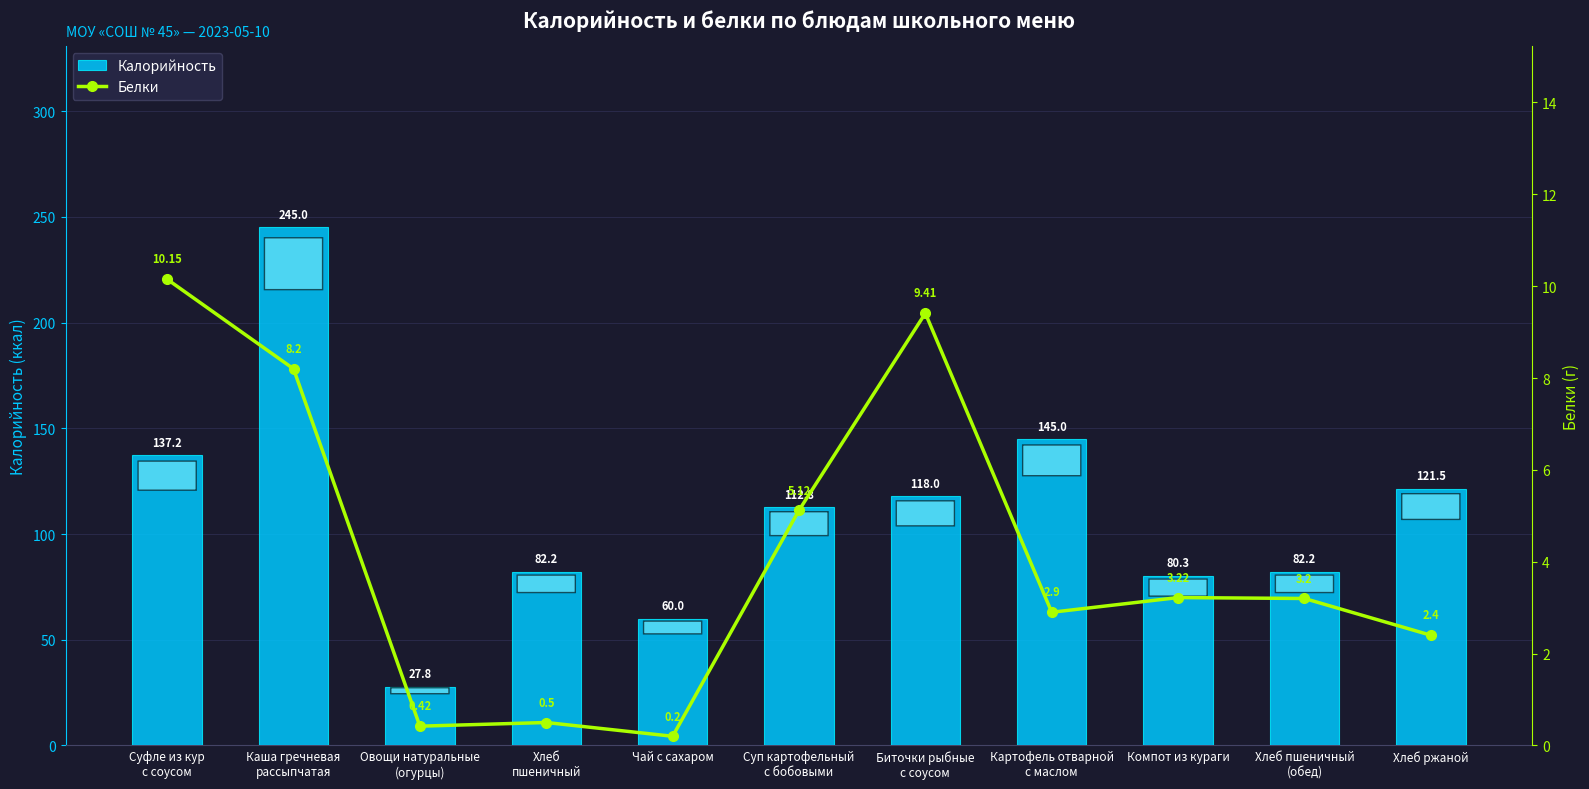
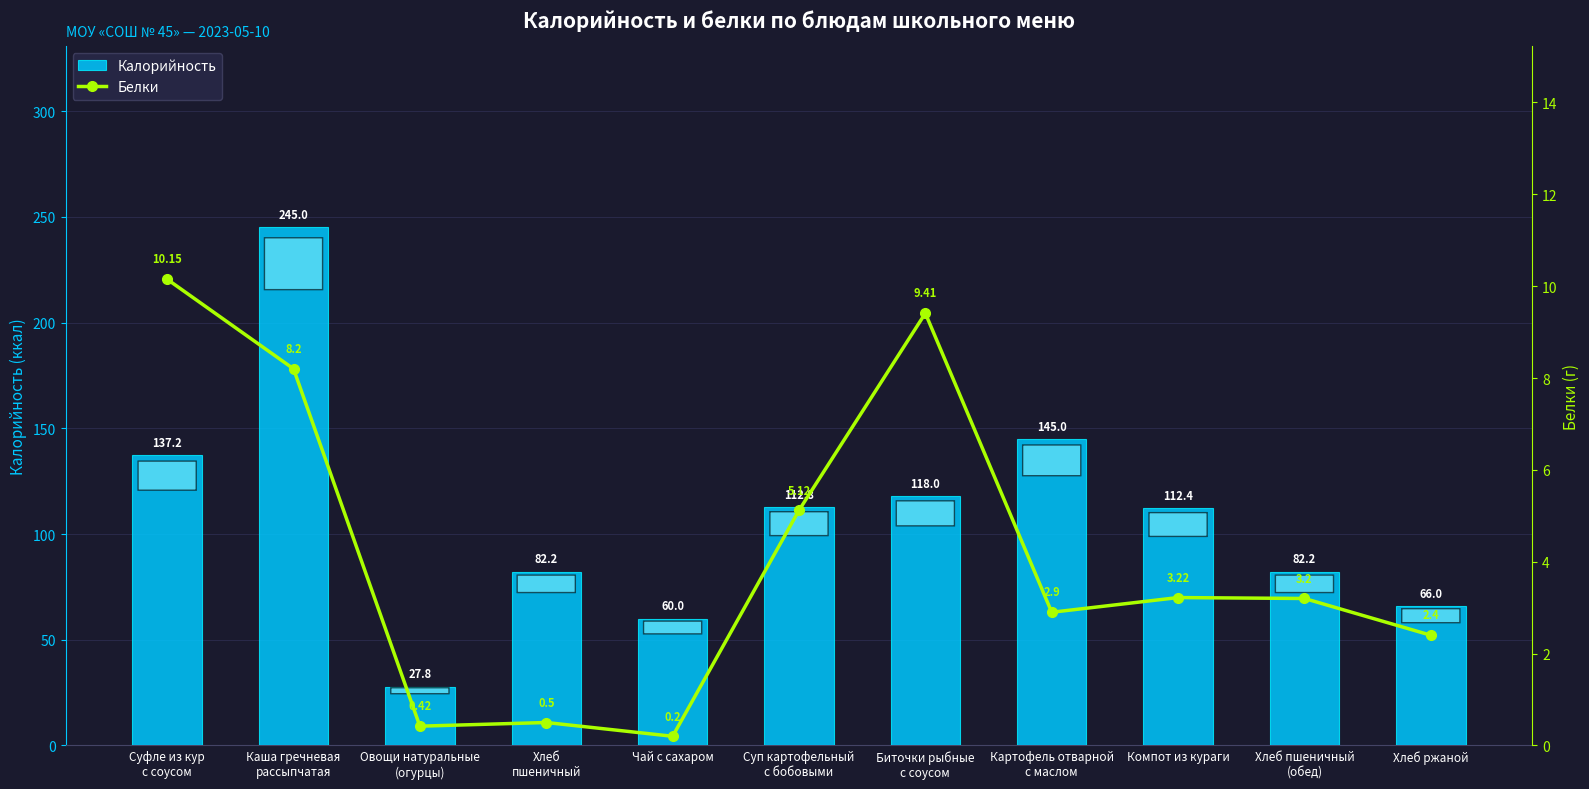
  {
    "Калорийность": {
      "Суфле из кур с соусом": 137.2,
      "Каша гречневая рассыпчатая": 245.0,
      "Овощи натуральные (огурцы)": 27.8,
      "Хлеб пшеничный": 82.2,
      "Чай с сахаром": 60.0,
      "Биточки рыбные с соусом": 118.0,
      "Картофель отварной с маслом": 145.0,
-     "Компот из кураги": 80.3,
+     "Компот из кураги": 112.4,
      "Хлеб пшеничный (обед)": 82.2,
-     "Хлеб ржаной": 121.5
+     "Хлеб ржаной": 66.0
    },
    "Белки": {
      "Суфле из кур с соусом": 10.15,
      "Каша гречневая рассыпчатая": 8.2,
      "Овощи натуральные (огурцы)": 0.42,
      "Хлеб пшеничный": 0.5,
      "Чай с сахаром": 0.2,
      "Биточки рыбные с соусом": 9.41,
      "Картофель отварной с маслом": 2.9,
      "Компот из кураги": 3.22
    }
  }
